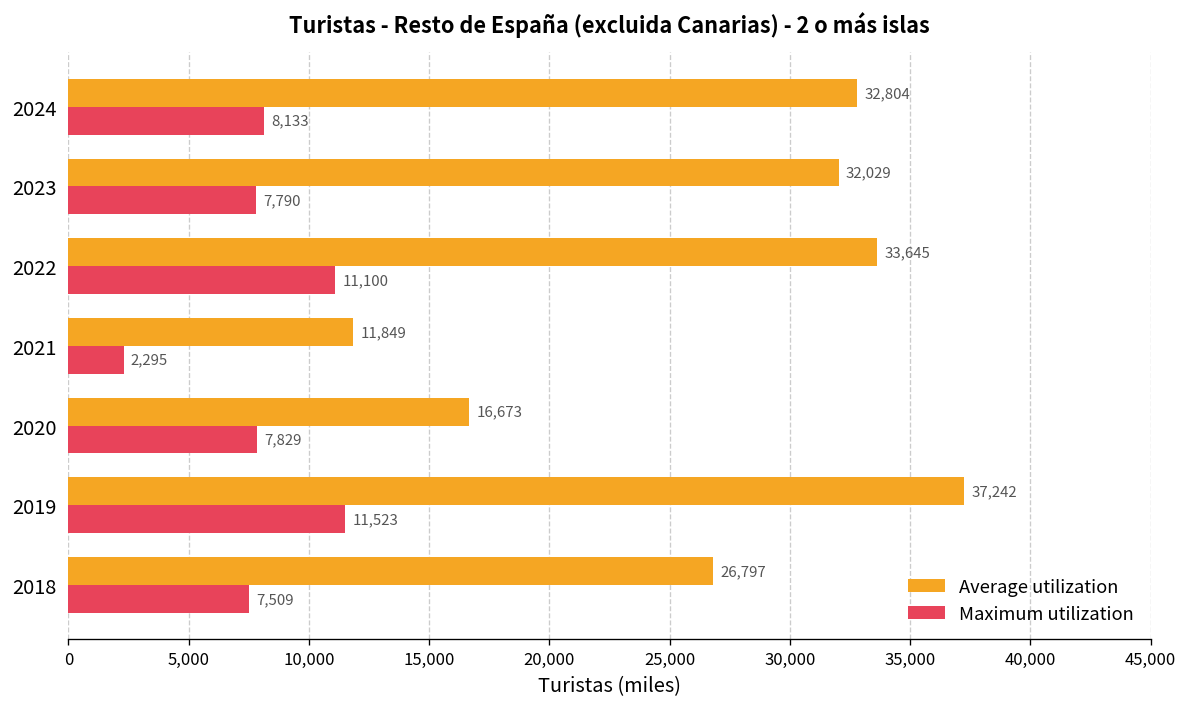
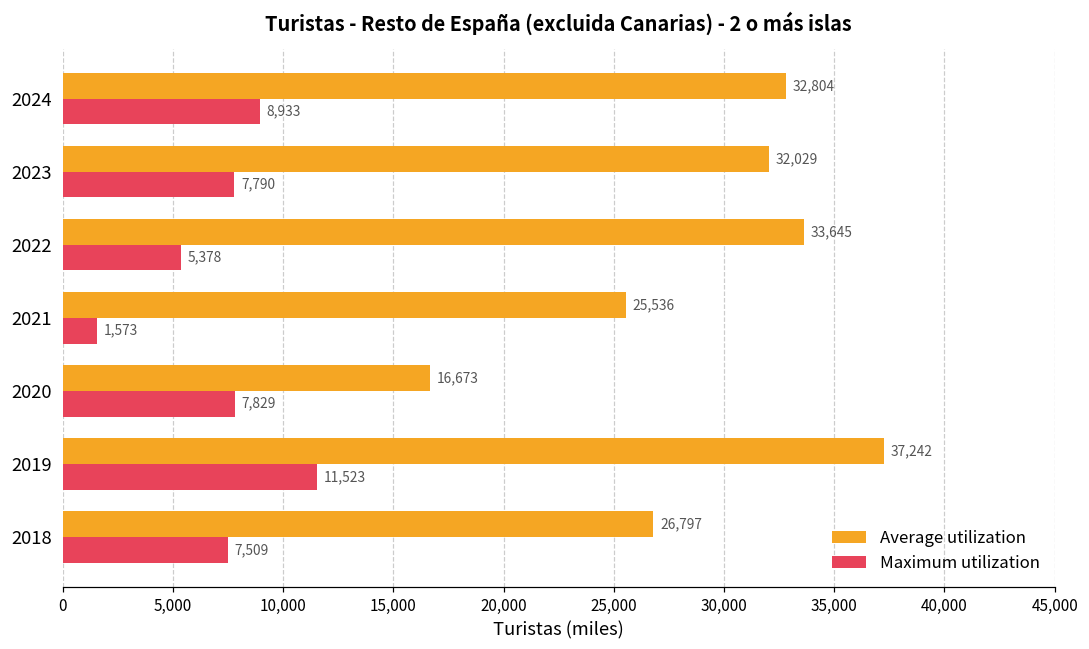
  {
    "Average utilization": {
      "2024": "32,804",
      "2023": "32,029",
      "2022": "33,645",
-     "2021": "11,849",
+     "2021": "25,536",
      "2020": "16,673",
      "2019": "37,242",
      "2018": "26,797"
    },
    "Maximum utilization": {
-     "2024": "8,133",
+     "2024": "8,933",
      "2023": "7,790",
-     "2022": "11,100",
-     "2021": "2,295",
+     "2022": "5,378",
+     "2021": "1,573",
      "2020": "7,829",
      "2019": "11,523",
      "2018": "7,509"
    }
  }
